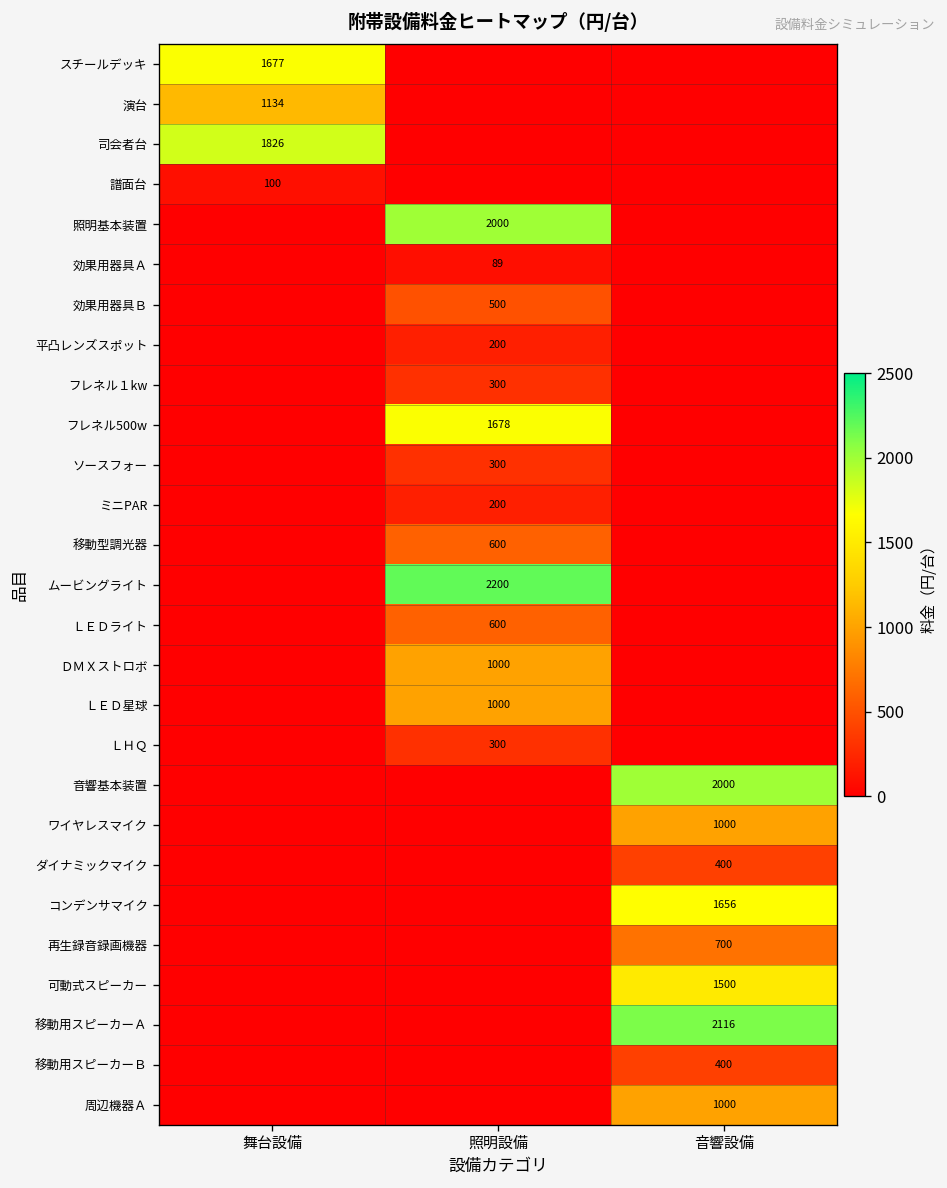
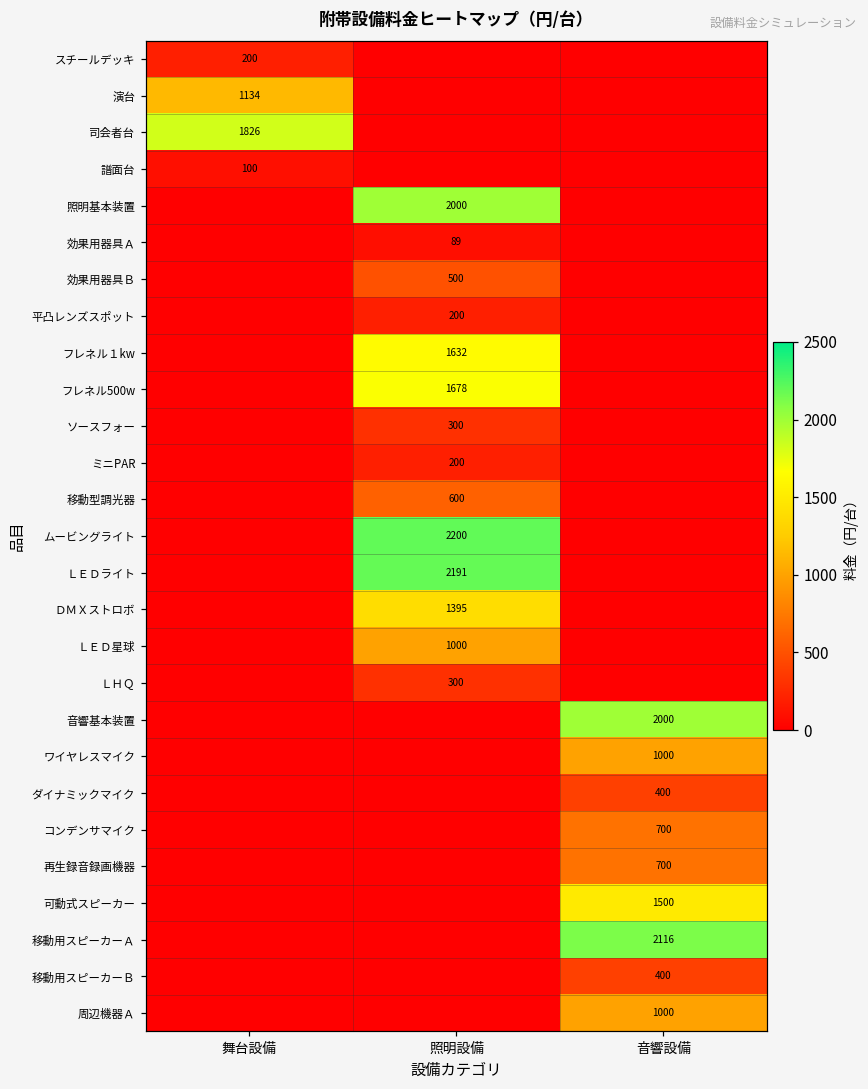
  {
    "スチールデッキ": {
-     "舞台設備": 1677
+     "舞台設備": 200
    },
    "演台": {
      "舞台設備": 1134
    },
    "司会者台": {
      "舞台設備": 1826
    },
    "譜面台": {
      "舞台設備": 100
    },
    "照明基本装置": {
      "照明設備": 2000
    },
    "効果用器具Ａ": {
      "照明設備": 89
    },
    "効果用器具Ｂ": {
      "照明設備": 500
    },
    "平凸レンズスポット": {
      "照明設備": 200
    },
    "フレネル１kw": {
-     "照明設備": 300
+     "照明設備": 1632
    },
    "フレネル500w": {
      "照明設備": 1678
    },
    "ソースフォー": {
      "照明設備": 300
    },
    "ミニPAR": {
      "照明設備": 200
    },
    "移動型調光器": {
      "照明設備": 600
    },
    "ムービングライト": {
      "照明設備": 2200
    },
    "ＬＥＤライト": {
-     "照明設備": 600
+     "照明設備": 2191
    },
    "ＤＭＸストロボ": {
-     "照明設備": 1000
+     "照明設備": 1395
    },
    "ＬＥＤ星球": {
      "照明設備": 1000
    },
    "ＬＨＱ": {
      "照明設備": 300
    },
    "音響基本装置": {
      "音響設備": 2000
    },
    "ワイヤレスマイク": {
      "音響設備": 1000
    },
    "ダイナミックマイク": {
      "音響設備": 400
    },
    "コンデンサマイク": {
-     "音響設備": 1656
+     "音響設備": 700
    },
    "再生録音録画機器": {
      "音響設備": 700
    },
    "可動式スピーカー": {
      "音響設備": 1500
    },
    "移動用スピーカーＡ": {
      "音響設備": 2116
    },
    "移動用スピーカーＢ": {
      "音響設備": 400
    },
    "周辺機器Ａ": {
      "音響設備": 1000
    }
  }
